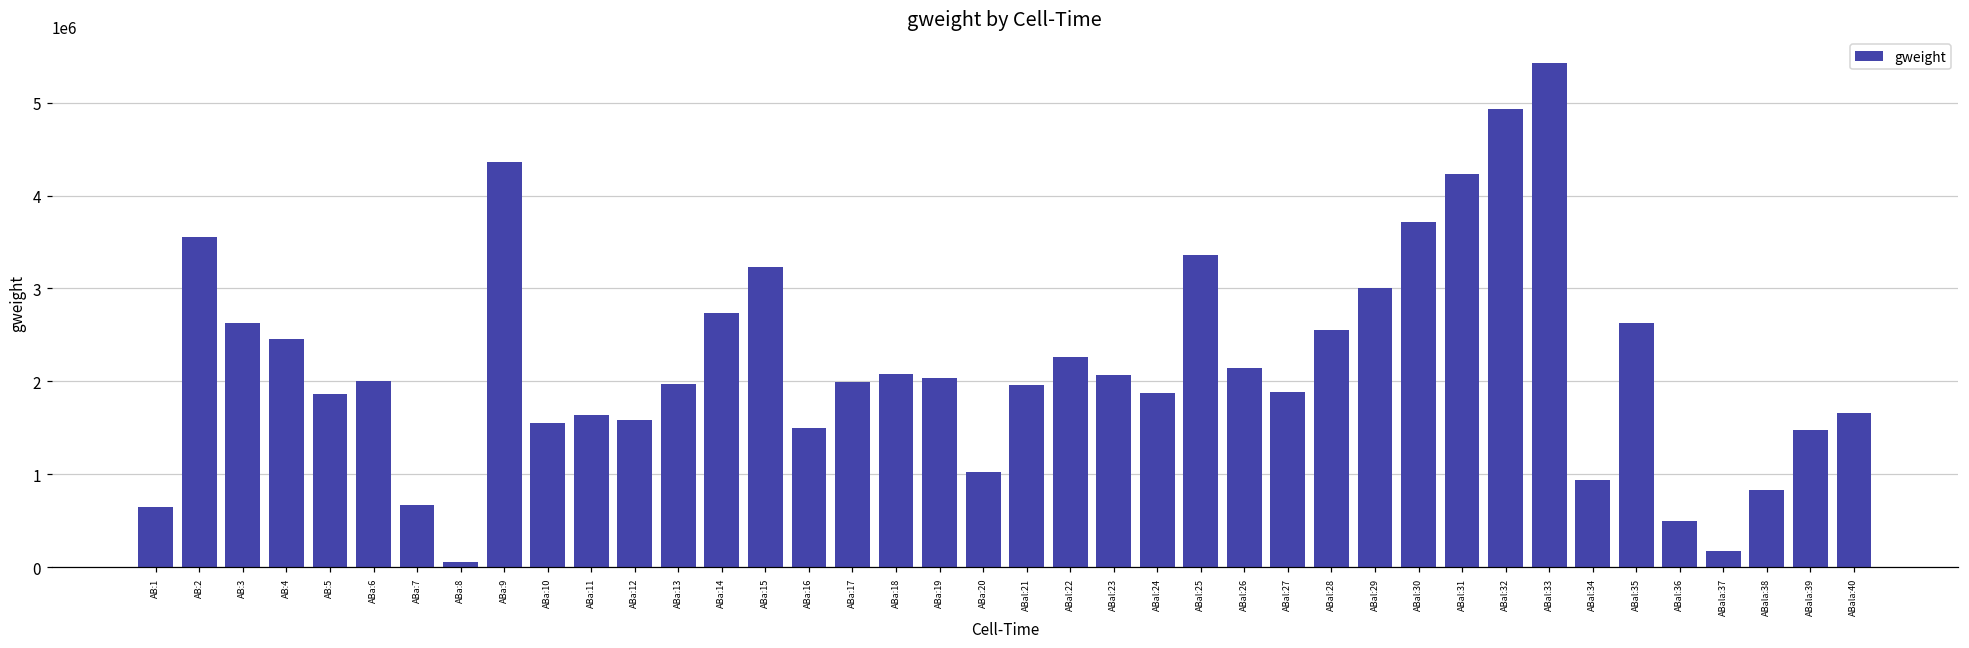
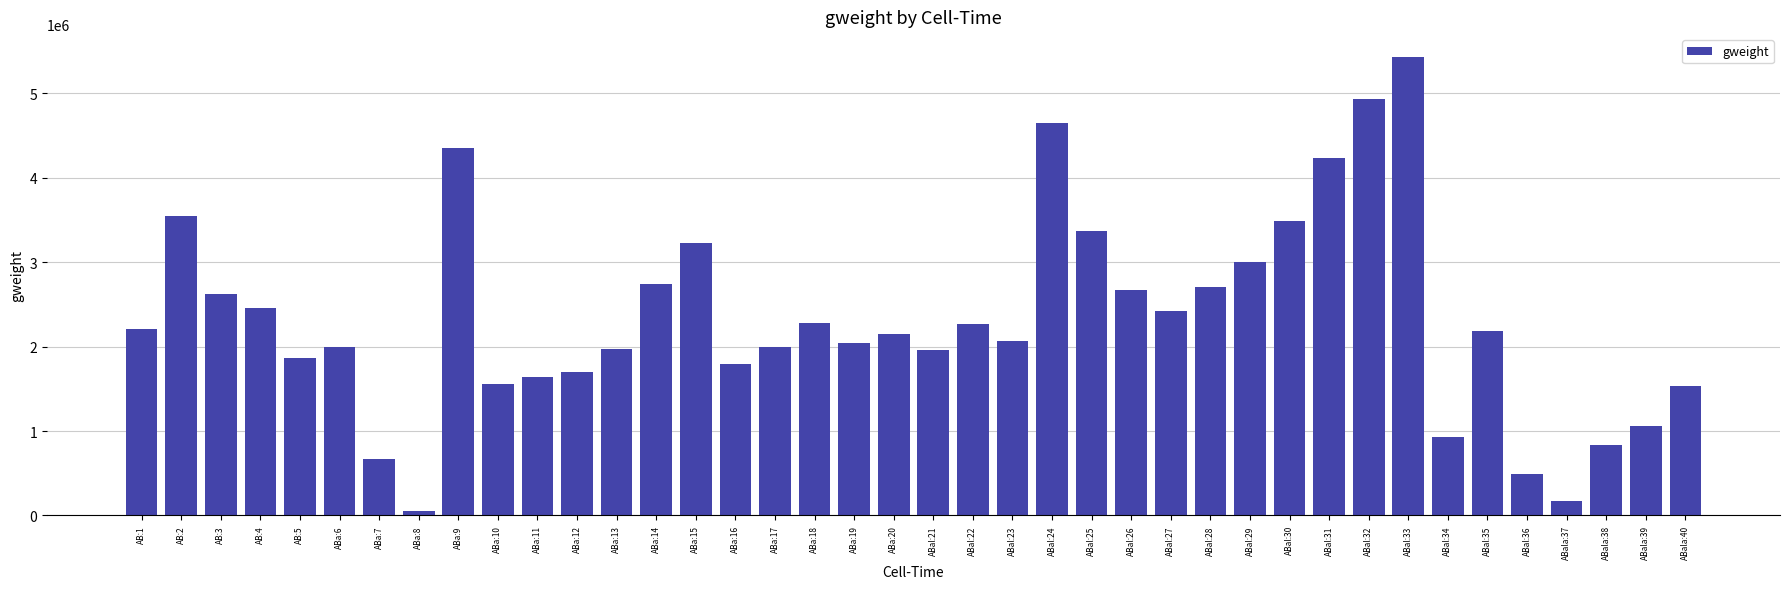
  {
-   "AB:1": 600000,
+   "AB:1": 2200000,
    "AB:2": 3600000,
    "AB:3": 2600000,
    "AB:4": 2500000,
    "AB:5": 1900000,
    "ABa:6": 2000000,
    "ABa:7": 700000,
    "ABa:8": 100000,
    "ABa:9": 4400000,
    "ABa:10": 1600000,
    "ABa:11": 1600000,
-   "ABa:12": 1600000,
+   "ABa:12": 1700000,
    "ABa:13": 2000000,
    "ABa:14": 2700000,
    "ABa:15": 3200000,
-   "ABa:16": 1500000,
+   "ABa:16": 1800000,
    "ABa:17": 2000000,
-   "ABa:18": 2100000,
+   "ABa:18": 2300000,
    "ABa:19": 2000000,
-   "ABa:20": 1000000,
+   "ABa:20": 2100000,
    "ABal:21": 2000000,
    "ABal:22": 2300000,
    "ABal:23": 2100000,
-   "ABal:24": 1900000,
+   "ABal:24": 4600000,
    "ABal:25": 3400000,
-   "ABal:26": 2100000,
-   "ABal:27": 1900000,
-   "ABal:28": 2600000,
+   "ABal:26": 2700000,
+   "ABal:27": 2400000,
+   "ABal:28": 2700000,
    "ABal:29": 3000000,
-   "ABal:30": 3700000,
+   "ABal:30": 3500000,
    "ABal:31": 4200000,
    "ABal:32": 4900000,
    "ABal:33": 5400000,
    "ABal:34": 900000,
-   "ABal:35": 2600000,
+   "ABal:35": 2200000,
    "ABal:36": 500000,
    "ABala:37": 200000,
    "ABala:38": 800000,
-   "ABala:39": 1500000,
-   "ABala:40": 1700000
+   "ABala:39": 1100000,
+   "ABala:40": 1500000
  }
